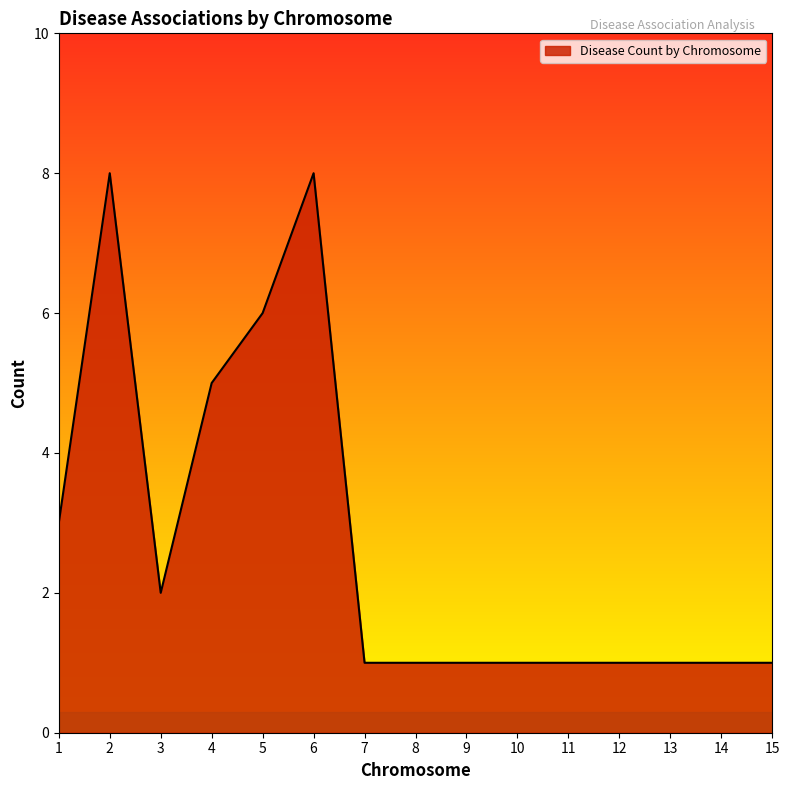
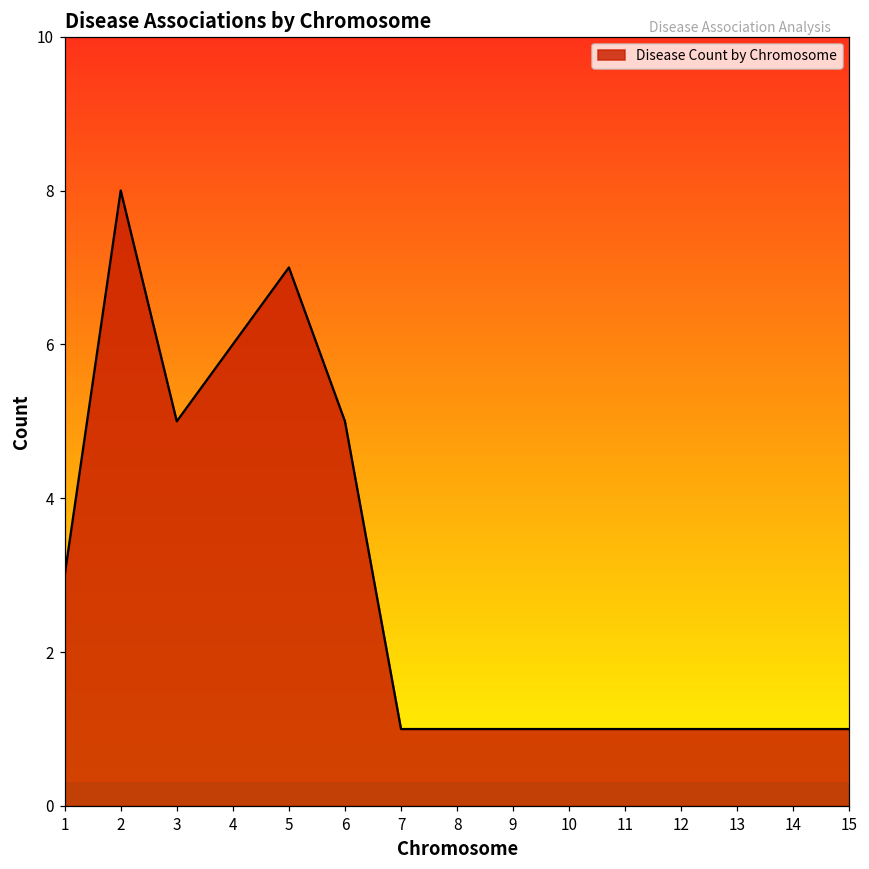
  {
    "1": 3,
    "2": 8,
-   "3": 2,
-   "4": 5,
-   "5": 6,
-   "6": 8,
+   "3": 5,
+   "4": 6,
+   "5": 7,
+   "6": 5,
    "7": 1,
    "8": 1,
    "9": 1,
    "10": 1,
    "11": 1,
    "12": 1,
    "13": 1,
    "14": 1,
    "15": 1
  }
